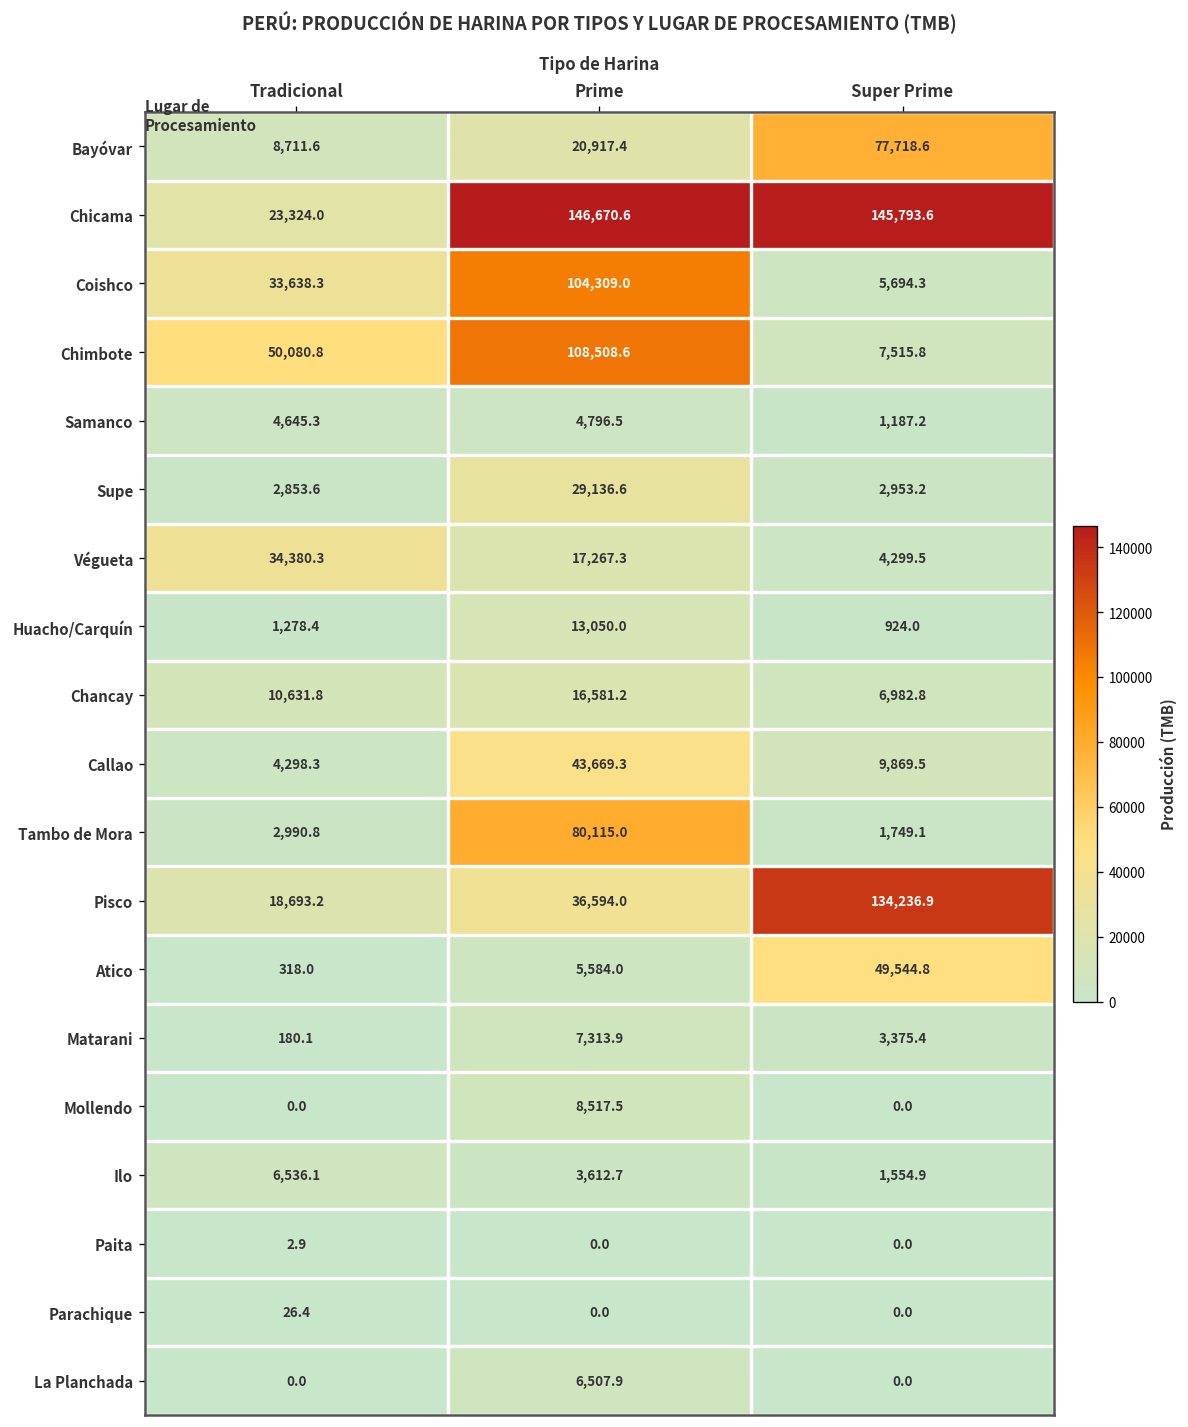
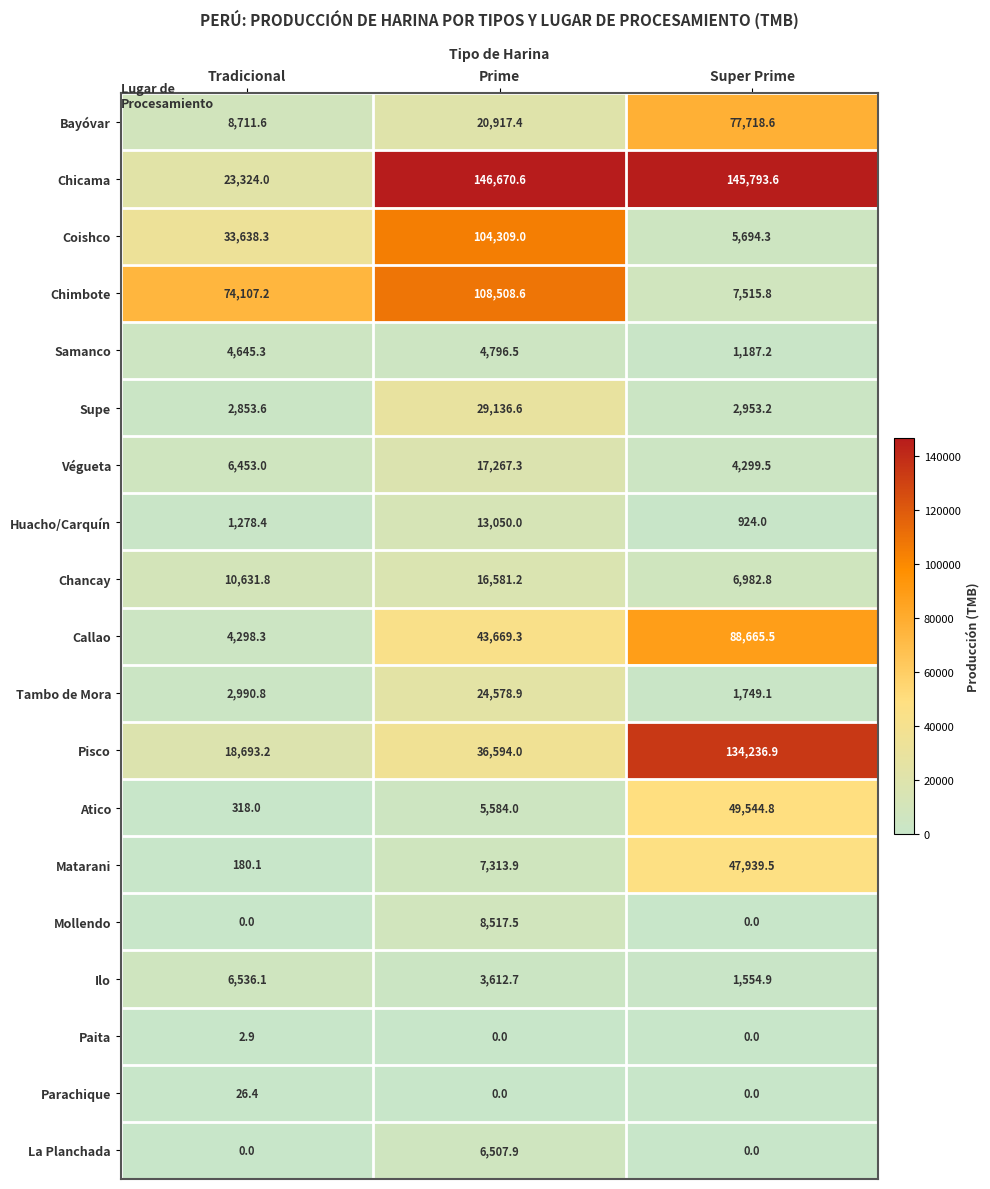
  {
    "Bayóvar": {
      "Prime": "20,917.4",
      "Super Prime": "77,718.6"
    },
    "Chicama": {
      "Tradicional": "23,324.0",
      "Prime": "146,670.6",
      "Super Prime": "145,793.6"
    },
    "Coishco": {
      "Tradicional": "33,638.3",
      "Prime": "104,309.0",
      "Super Prime": "5,694.3"
    },
    "Chimbote": {
-     "Tradicional": "50,080.8",
+     "Tradicional": "74,107.2",
      "Prime": "108,508.6",
      "Super Prime": "7,515.8"
    },
    "Samanco": {
      "Tradicional": "4,645.3",
      "Prime": "4,796.5",
      "Super Prime": "1,187.2"
    },
    "Supe": {
      "Tradicional": "2,853.6",
      "Prime": "29,136.6",
      "Super Prime": "2,953.2"
    },
    "Végueta": {
-     "Tradicional": "34,380.3",
+     "Tradicional": "6,453.0",
      "Prime": "17,267.3",
      "Super Prime": "4,299.5"
    },
    "Huacho/Carquín": {
      "Tradicional": "1,278.4",
      "Prime": "13,050.0",
      "Super Prime": "924.0"
    },
    "Chancay": {
      "Tradicional": "10,631.8",
      "Prime": "16,581.2",
      "Super Prime": "6,982.8"
    },
    "Callao": {
      "Tradicional": "4,298.3",
      "Prime": "43,669.3",
-     "Super Prime": "9,869.5"
+     "Super Prime": "88,665.5"
    },
    "Tambo de Mora": {
      "Tradicional": "2,990.8",
-     "Prime": "80,115.0",
+     "Prime": "24,578.9",
      "Super Prime": "1,749.1"
    },
    "Pisco": {
      "Tradicional": "18,693.2",
      "Prime": "36,594.0",
      "Super Prime": "134,236.9"
    },
    "Atico": {
      "Tradicional": "318.0",
      "Prime": "5,584.0",
      "Super Prime": "49,544.8"
    },
    "Matarani": {
      "Tradicional": "180.1",
      "Prime": "7,313.9",
-     "Super Prime": "3,375.4"
+     "Super Prime": "47,939.5"
    },
    "Mollendo": {
      "Tradicional": "0.0",
      "Prime": "8,517.5",
      "Super Prime": "0.0"
    },
    "Ilo": {
      "Tradicional": "6,536.1",
      "Prime": "3,612.7",
      "Super Prime": "1,554.9"
    },
    "Paita": {
      "Tradicional": "2.9",
      "Prime": "0.0",
      "Super Prime": "0.0"
    },
    "Parachique": {
      "Tradicional": "26.4",
      "Prime": "0.0",
      "Super Prime": "0.0"
    },
    "La Planchada": {
      "Tradicional": "0.0",
      "Prime": "6,507.9",
      "Super Prime": "0.0"
    }
  }
